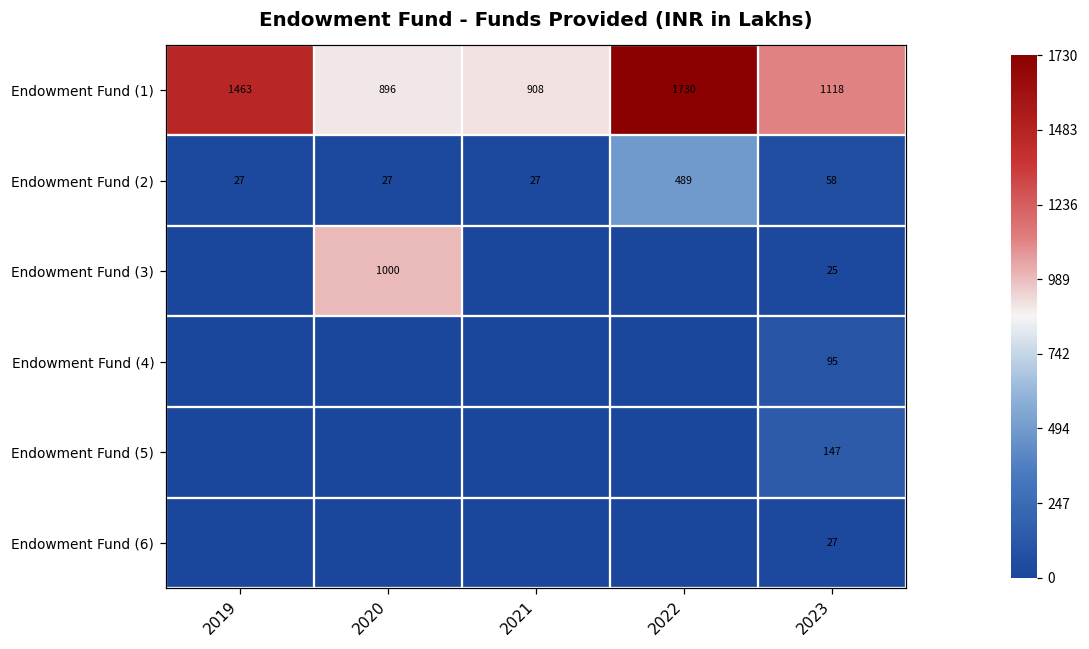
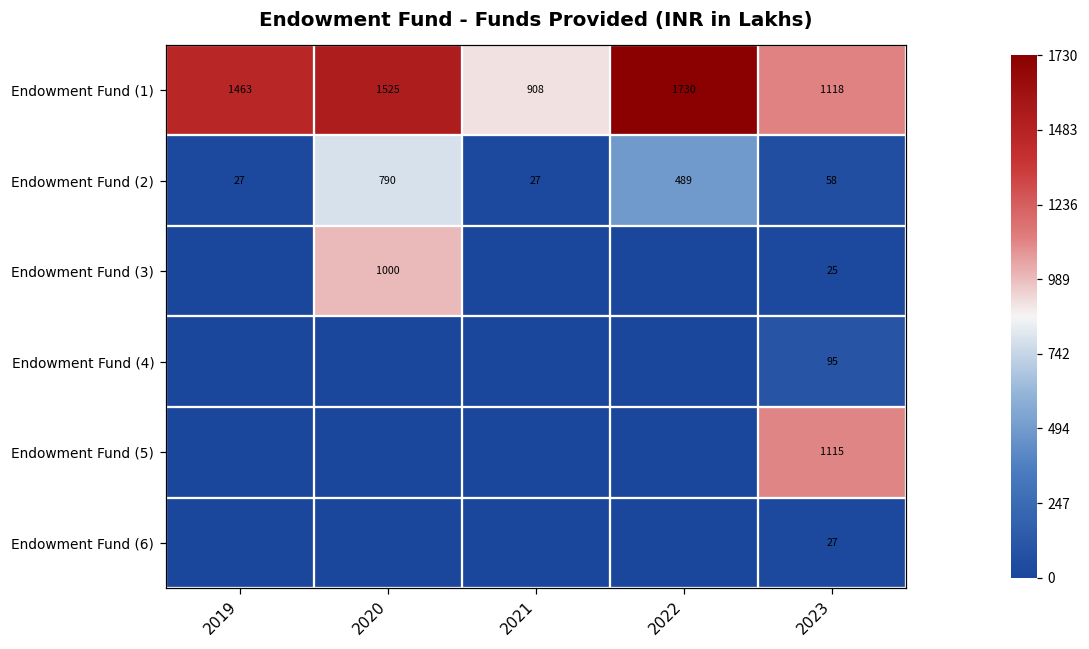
  {
    "Endowment Fund (1)": {
      "2019": 1463,
-     "2020": 896,
+     "2020": 1525,
      "2021": 908,
      "2022": 1730,
      "2023": 1118
    },
    "Endowment Fund (2)": {
      "2019": 27,
-     "2020": 27,
+     "2020": 790,
      "2021": 27,
      "2022": 489,
      "2023": 58
    },
    "Endowment Fund (3)": {
      "2020": 1000,
      "2023": 25
    },
    "Endowment Fund (4)": {
      "2023": 95
    },
    "Endowment Fund (5)": {
-     "2023": 147
+     "2023": 1115
    },
    "Endowment Fund (6)": {
      "2023": 27
    }
  }
